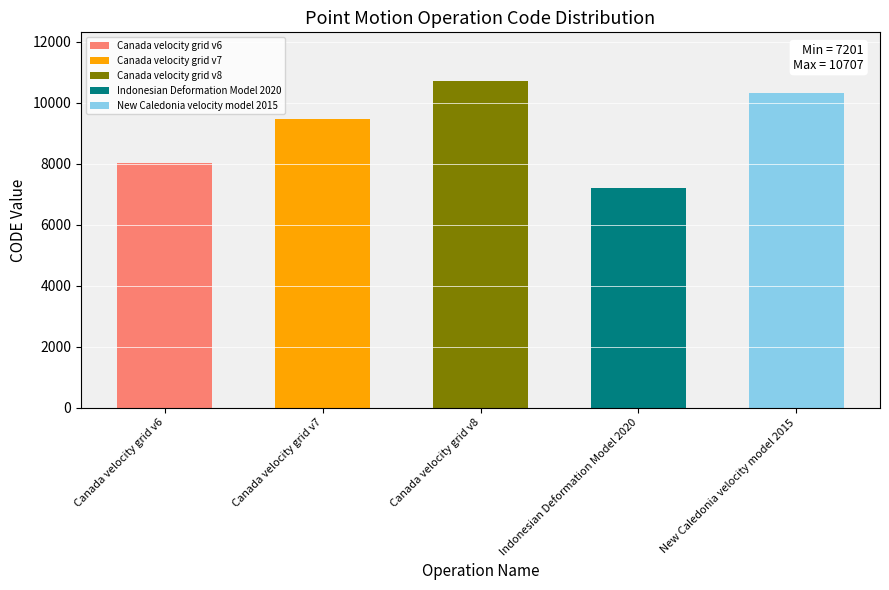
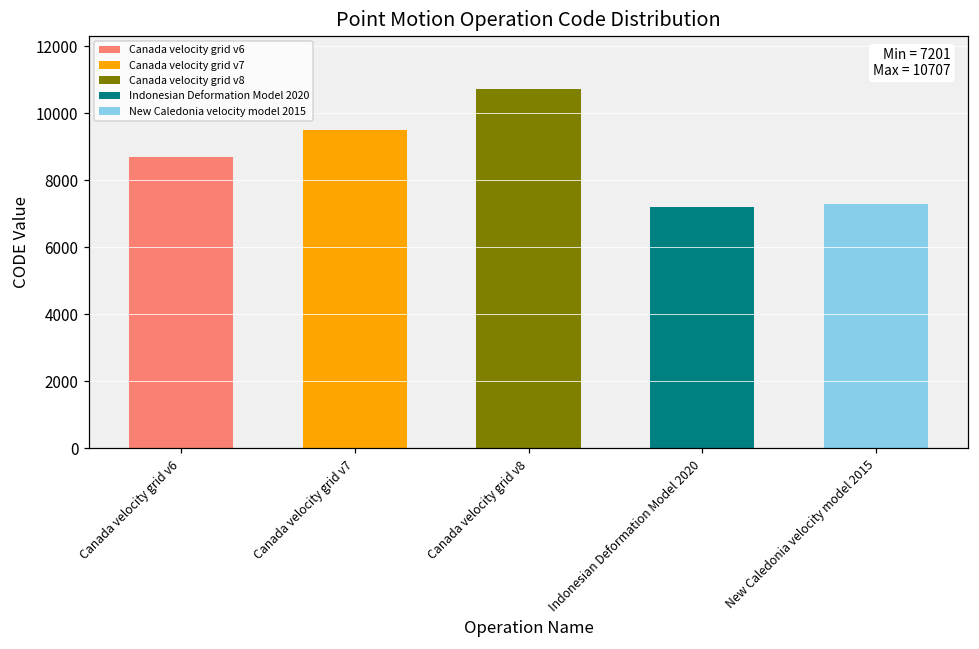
  {
-   "Canada velocity grid v6": 8000,
+   "Canada velocity grid v6": 8700,
    "Canada velocity grid v7": 9500,
    "Canada velocity grid v8": 10700,
    "Indonesian Deformation Model 2020": 7200,
-   "New Caledonia velocity model 2015": 10300
+   "New Caledonia velocity model 2015": 7300
  }
